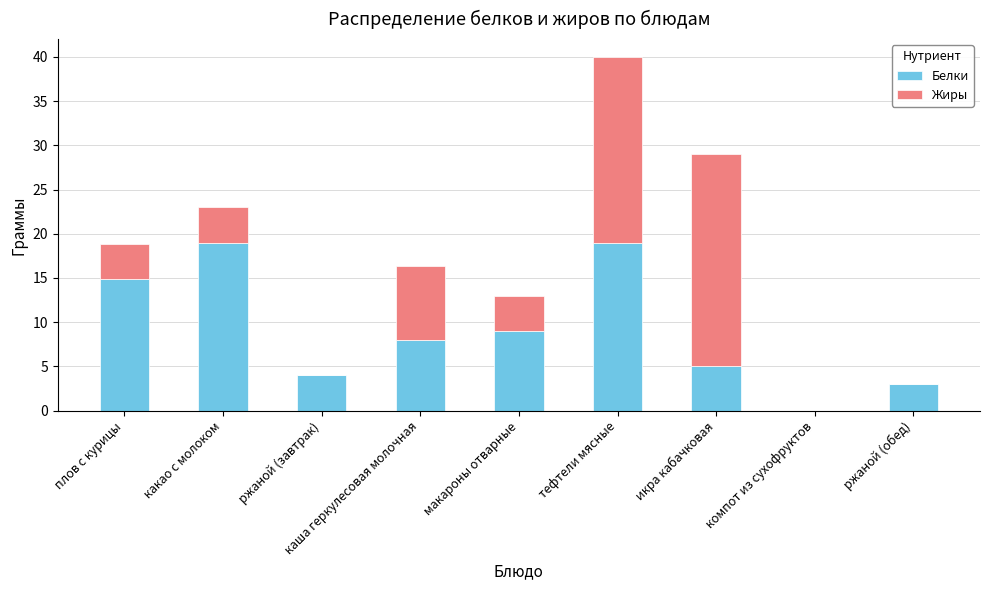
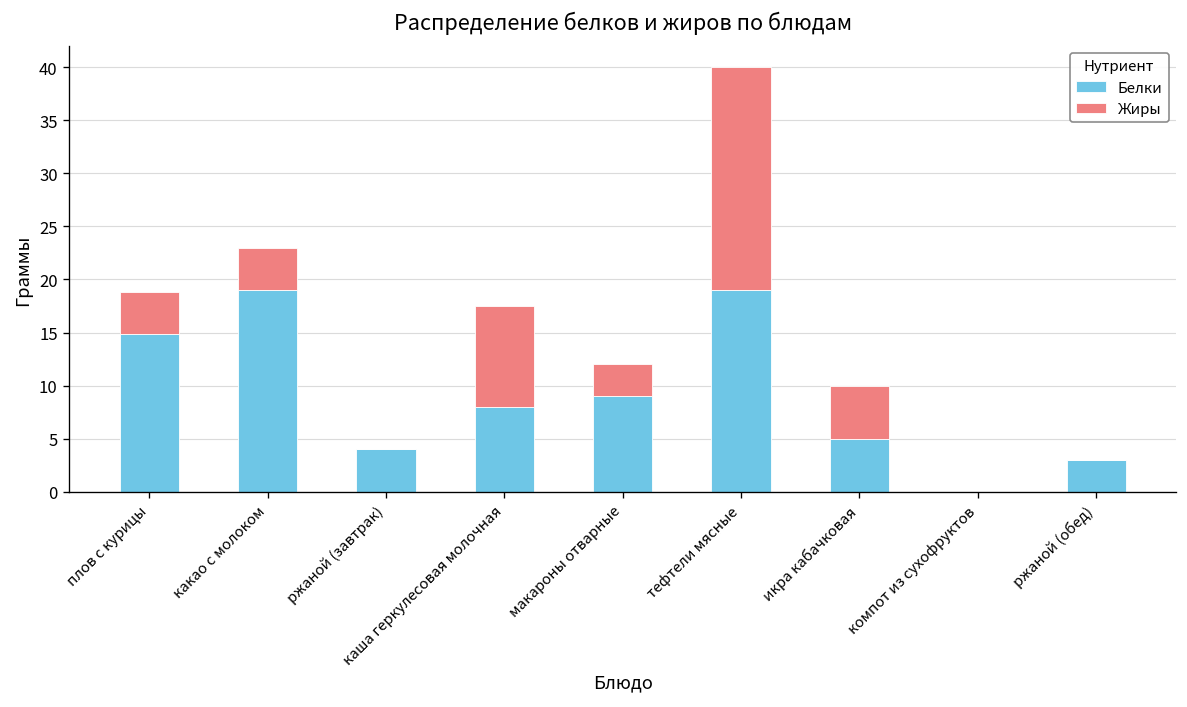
  {
    "Белки": {
      "плов с курицы": 15,
      "какао с молоком": 19,
      "ржаной (завтрак)": 4,
      "каша геркулесовая молочная": 8,
      "макароны отварные": 9,
      "тефтели мясные": 19,
      "икра кабачковая": 5,
      "компот из сухофруктов": 0,
      "ржаной (обед)": 3
    },
    "Жиры": {
      "плов с курицы": 4,
      "какао с молоком": 4,
      "ржаной (завтрак)": 0,
-     "каша геркулесовая молочная": 8,
-     "макароны отварные": 4,
+     "каша геркулесовая молочная": 10,
+     "макароны отварные": 3,
      "тефтели мясные": 21,
-     "икра кабачковая": 24,
+     "икра кабачковая": 5,
      "компот из сухофруктов": 0,
      "ржаной (обед)": 0
    }
  }
